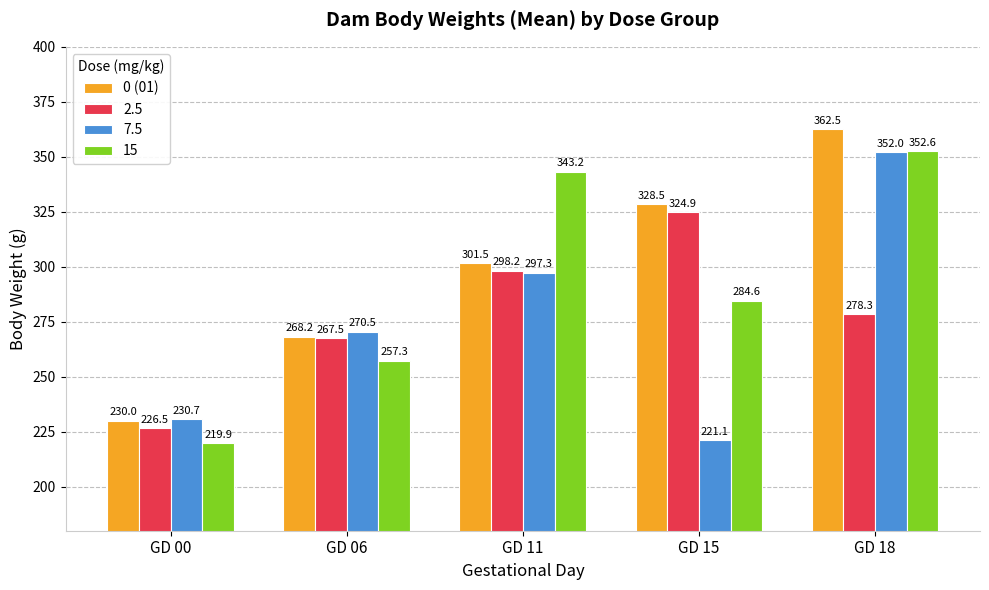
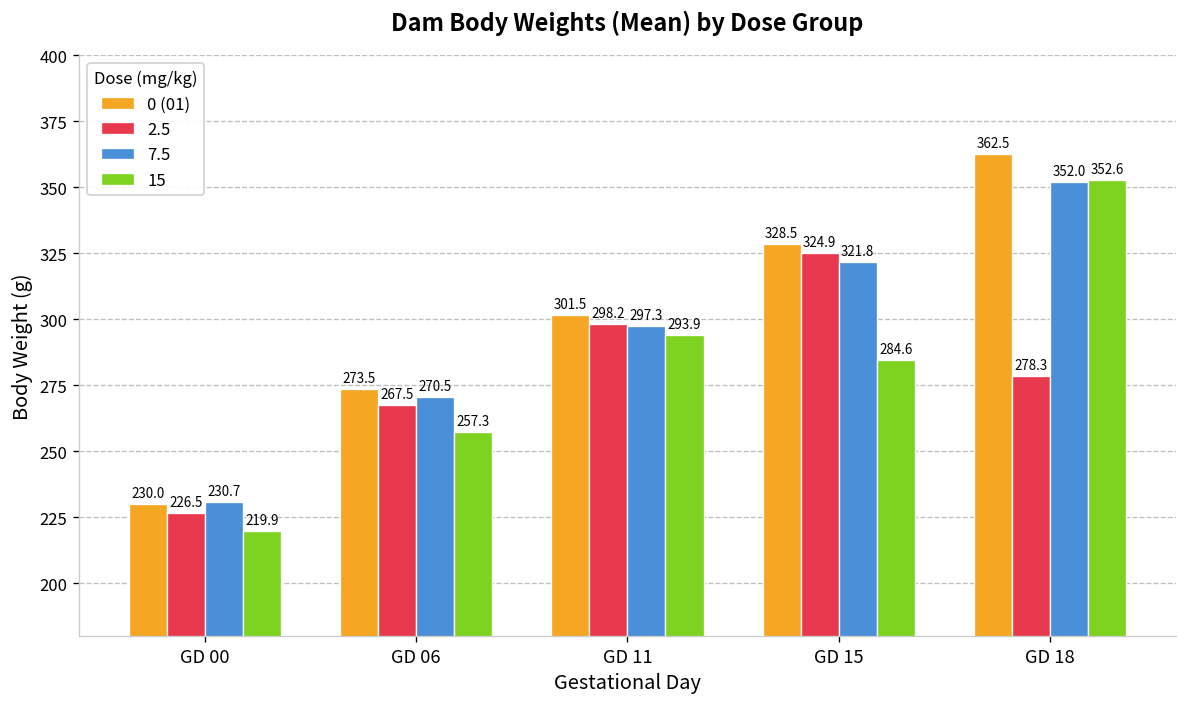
  {
    "0 (01)": {
      "GD 00": 230.0,
-     "GD 06": 268.2,
+     "GD 06": 273.5,
      "GD 11": 301.5,
      "GD 15": 328.5,
      "GD 18": 362.5
    },
    "2.5": {
      "GD 00": 226.5,
      "GD 06": 267.5,
      "GD 11": 298.2,
      "GD 15": 324.9,
      "GD 18": 278.3
    },
    "7.5": {
      "GD 00": 230.7,
      "GD 06": 270.5,
      "GD 11": 297.3,
-     "GD 15": 221.1,
+     "GD 15": 321.8,
      "GD 18": 352.0
    },
    "15": {
      "GD 00": 219.9,
      "GD 06": 257.3,
-     "GD 11": 343.2,
+     "GD 11": 293.9,
      "GD 15": 284.6,
      "GD 18": 352.6
    }
  }
